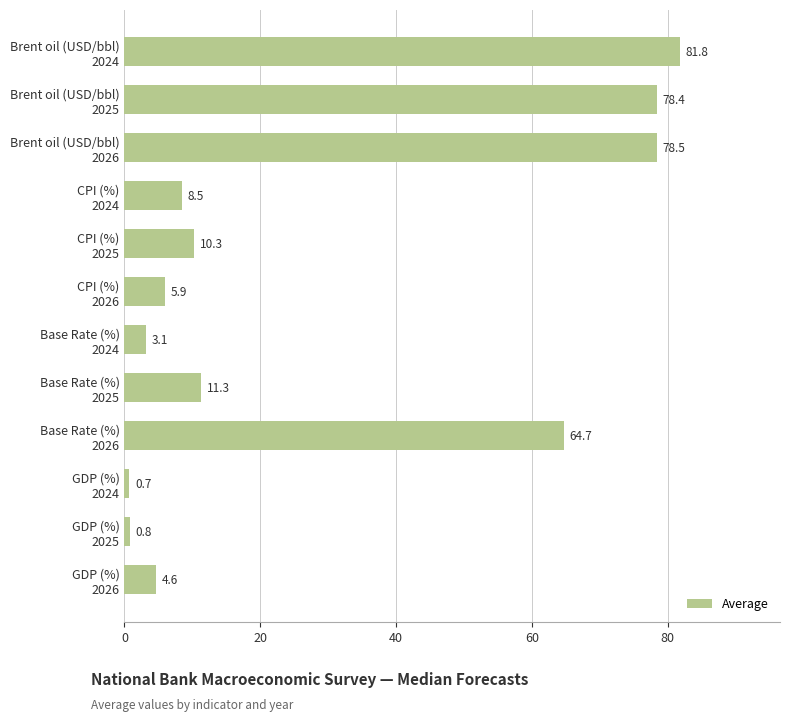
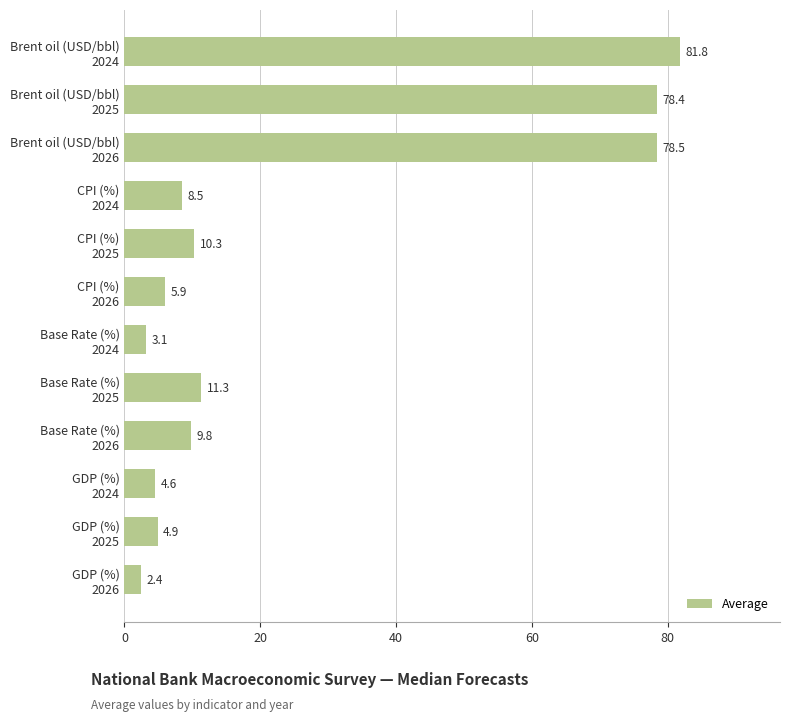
  {
    "Brent oil (USD/bbl) 2024": 81.8,
    "Brent oil (USD/bbl) 2025": 78.4,
    "Brent oil (USD/bbl) 2026": 78.5,
    "CPI (%) 2024": 8.5,
    "CPI (%) 2025": 10.3,
    "CPI (%) 2026": 5.9,
    "Base Rate (%) 2024": 3.1,
    "Base Rate (%) 2025": 11.3,
-   "Base Rate (%) 2026": 64.7,
-   "GDP (%) 2024": 0.7,
-   "GDP (%) 2025": 0.8,
-   "GDP (%) 2026": 4.6
+   "Base Rate (%) 2026": 9.8,
+   "GDP (%) 2024": 4.6,
+   "GDP (%) 2025": 4.9,
+   "GDP (%) 2026": 2.4
  }
